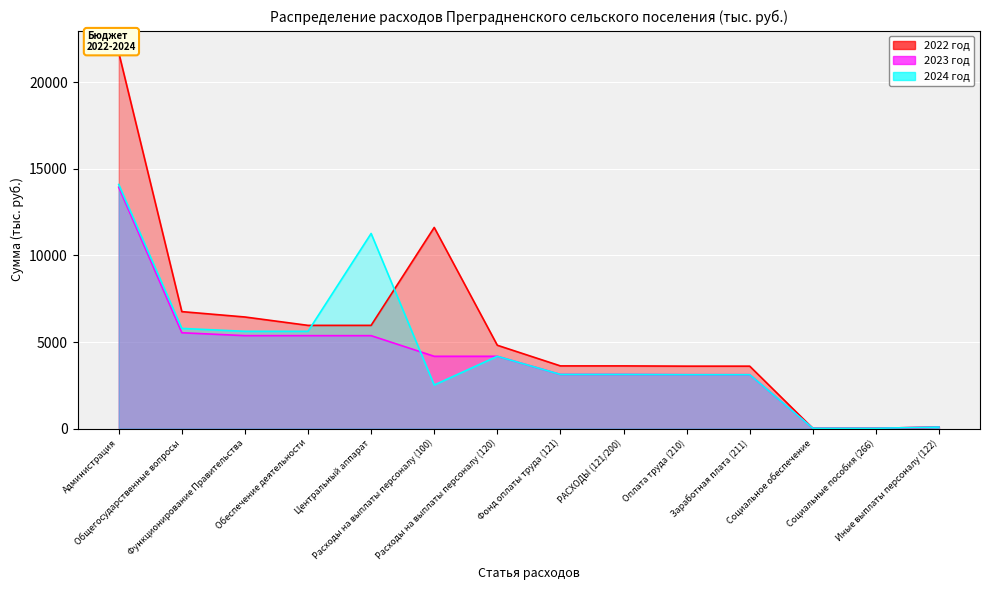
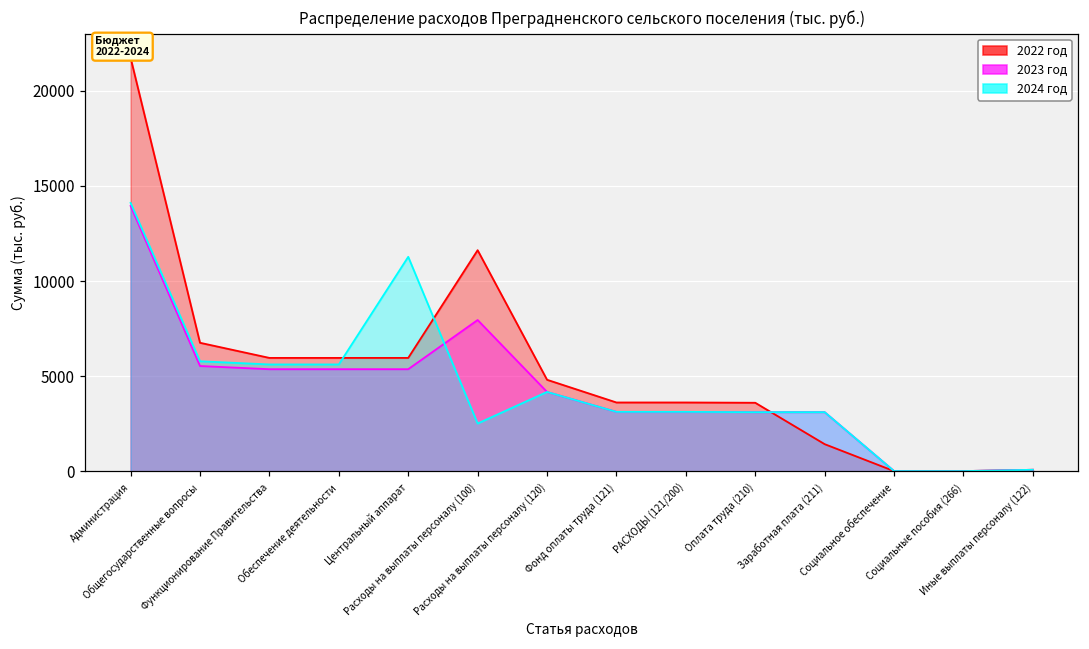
  {
    "2022 год": {
      "Общегосударственные вопросы": 6800,
-     "Функционирование Правительства": 6400,
+     "Функционирование Правительства": 6000,
      "Обеспечение деятельности": 6000,
      "Центральный аппарат": 6000,
      "Расходы на выплаты персоналу (100)": 11600,
      "Расходы на выплаты персоналу (120)": 4800,
      "Фонд оплаты труда (121)": 3600,
      "РАСХОДЫ (121/200)": 3600,
      "Оплата труда (210)": 3600,
-     "Заработная плата (211)": 3600
+     "Заработная плата (211)": 1400
    },
    "2023 год": {
      "Администрация": 13900,
      "Общегосударственные вопросы": 5500,
      "Функционирование Правительства": 5400,
      "Обеспечение деятельности": 5400,
      "Центральный аппарат": 5400,
-     "Расходы на выплаты персоналу (100)": 4200
+     "Расходы на выплаты персоналу (100)": 8000
    },
    "2024 год": {
      "Администрация": 14100,
      "Общегосударственные вопросы": 5800,
      "Функционирование Правительства": 5600,
      "Обеспечение деятельности": 5600,
      "Центральный аппарат": 11300,
      "Расходы на выплаты персоналу (100)": 2500
    }
  }
